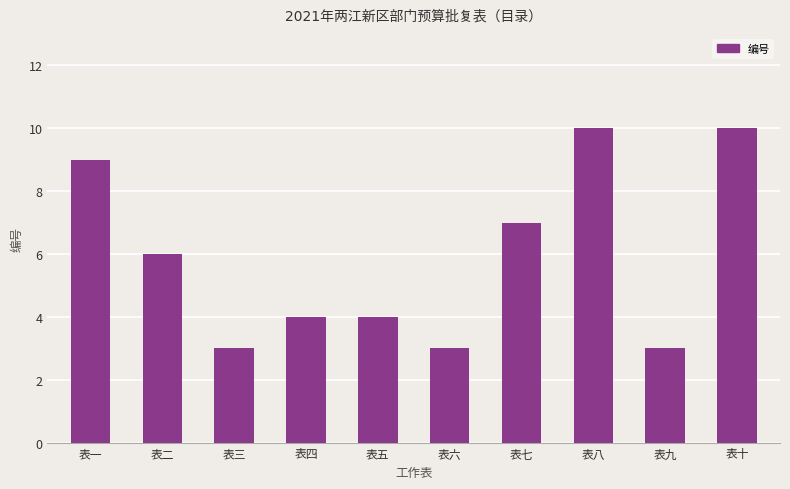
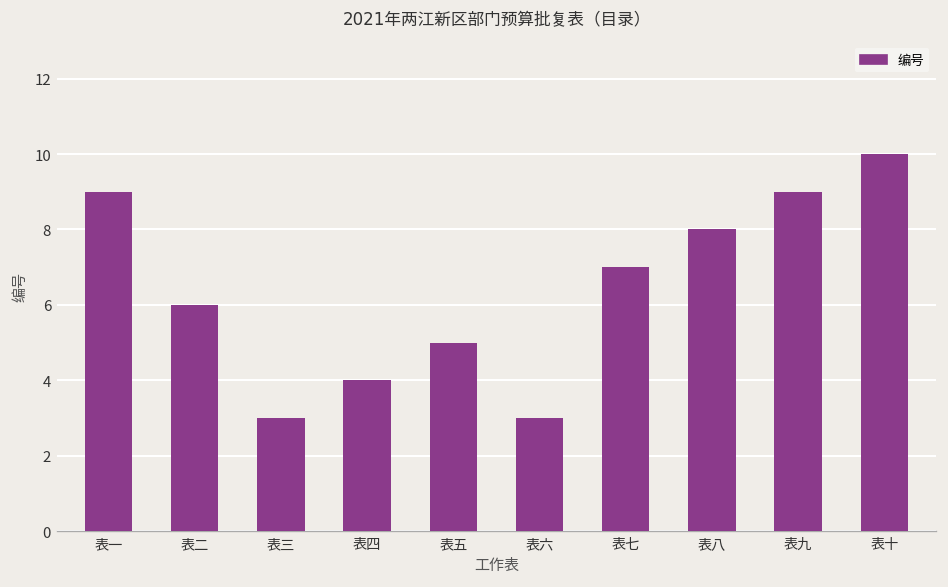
  {
    "表一": 9,
    "表二": 6,
    "表三": 3,
    "表四": 4,
-   "表五": 4,
+   "表五": 5,
    "表六": 3,
    "表七": 7,
-   "表八": 10,
-   "表九": 3,
+   "表八": 8,
+   "表九": 9,
    "表十": 10
  }
